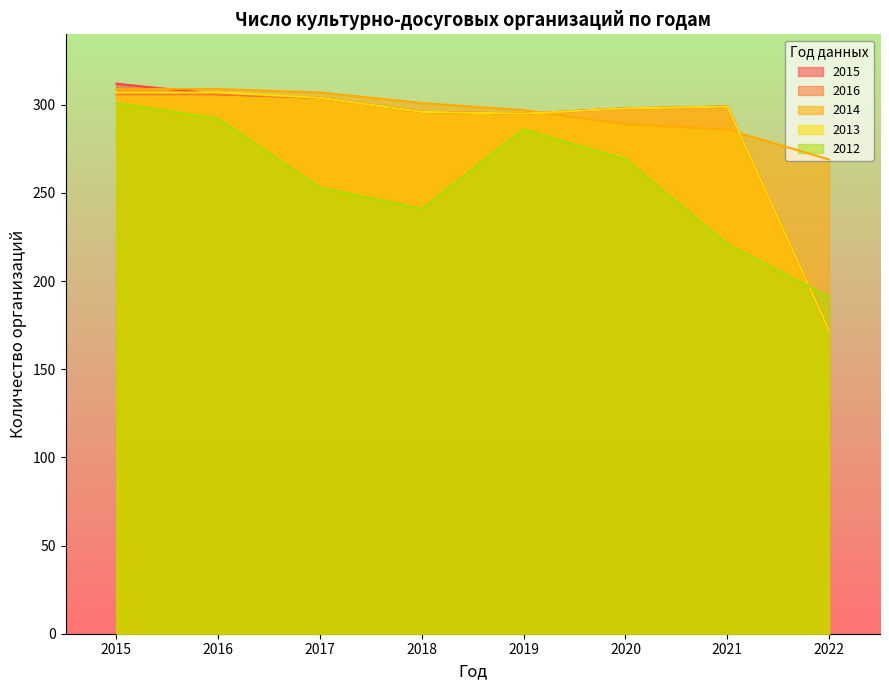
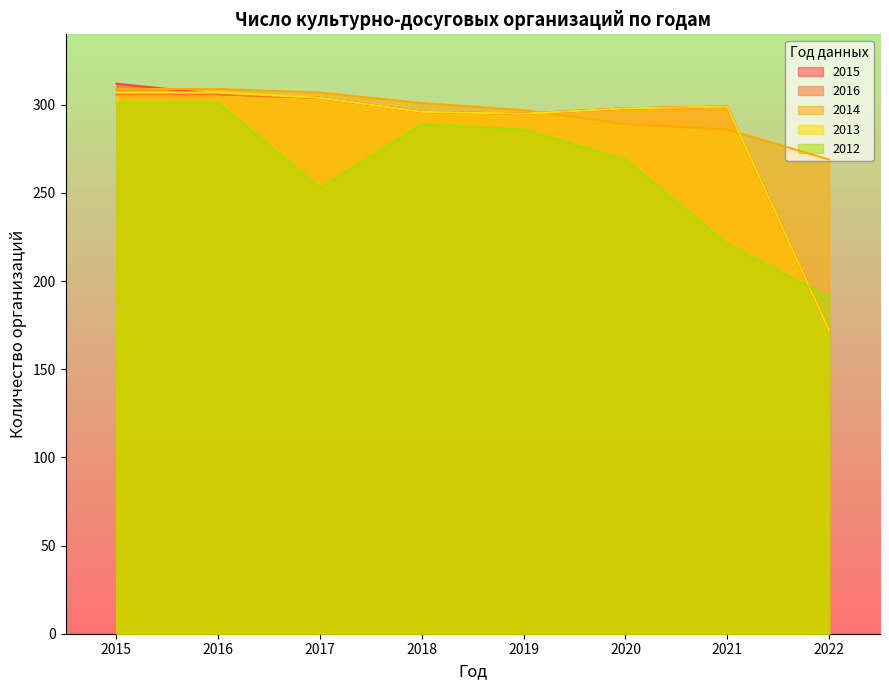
  {
    "2012": {
      "2015": 301,
-     "2016": 292,
+     "2016": 301,
      "2017": 253,
-     "2018": 241,
+     "2018": 289,
      "2019": 286,
      "2020": 269,
      "2021": 221,
      "2022": 191
    }
  }
